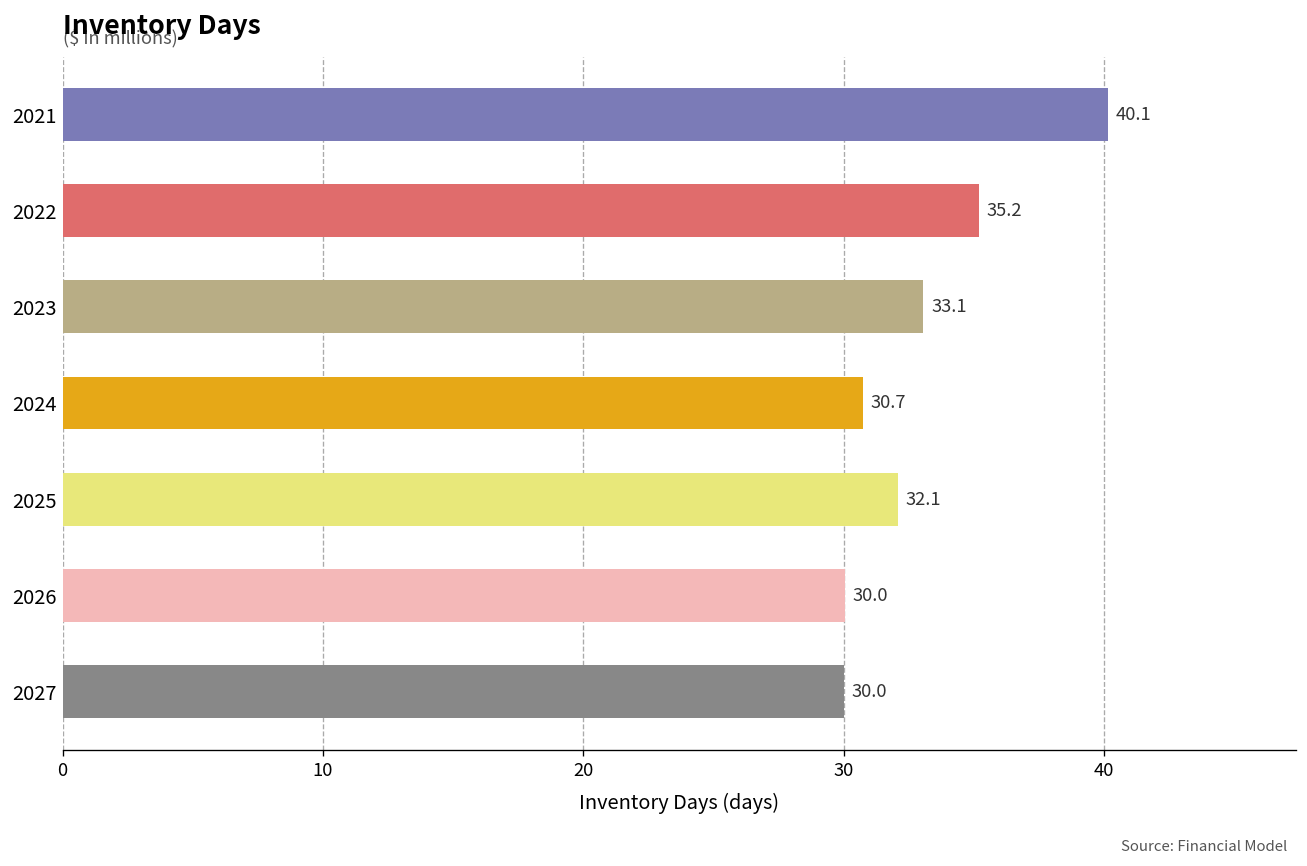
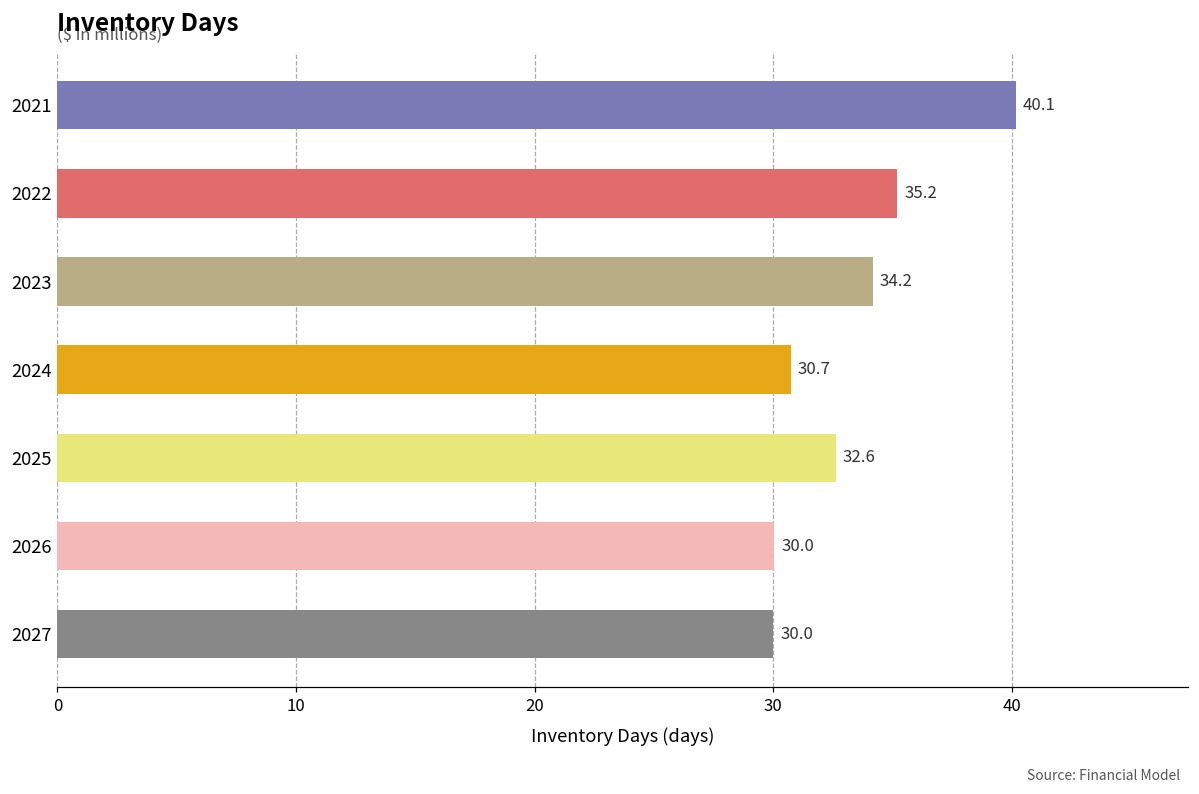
  {
    "2021": 40.1,
    "2022": 35.2,
-   "2023": 33.1,
+   "2023": 34.2,
    "2024": 30.7,
-   "2025": 32.1,
+   "2025": 32.6,
    "2026": 30.0,
    "2027": 30.0
  }
